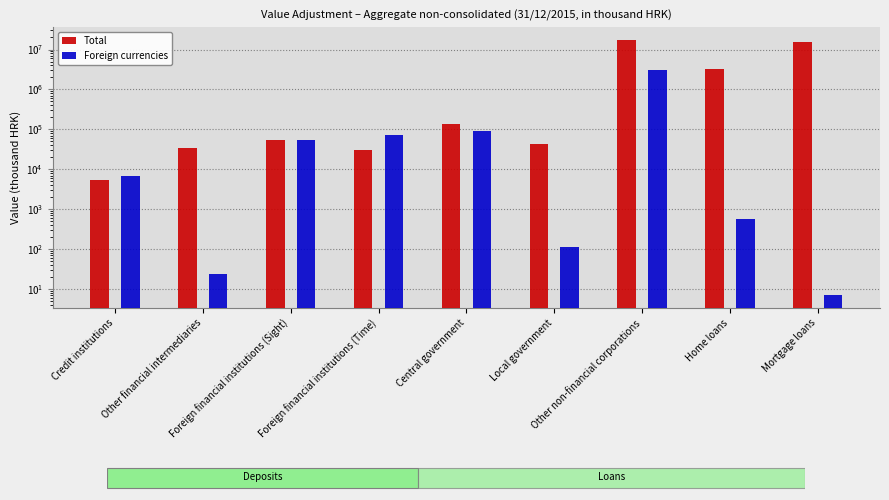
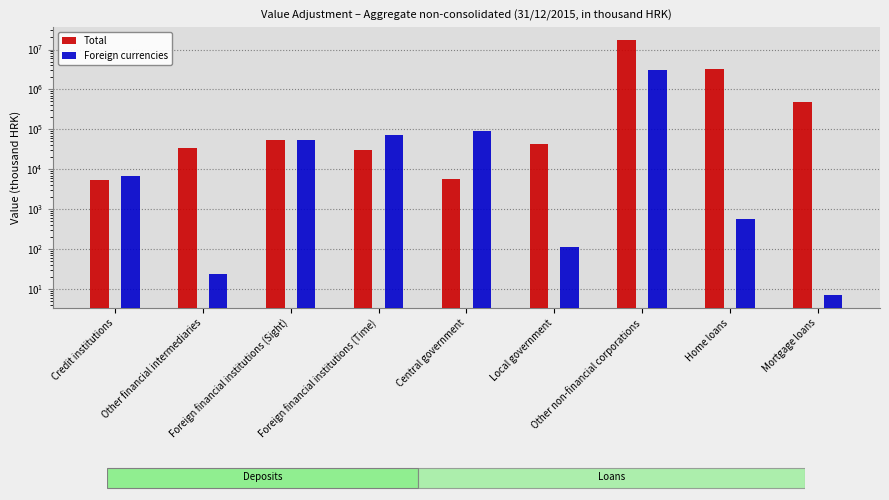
  {
    "Total": {
      "Credit institutions": 5000,
      "Other financial intermediaries": 30000,
      "Foreign financial institutions (Sight)": 50000,
      "Foreign financial institutions (Time)": 30000,
-     "Central government": 130000,
+     "Central government": 6000,
      "Local government": 40000,
      "Other non-financial corporations": 20000000,
      "Home loans": 3000000,
-     "Mortgage loans": 15000000
+     "Mortgage loans": 500000
    },
    "Foreign currencies": {
      "Credit institutions": 7000,
      "Other financial intermediaries": 20,
      "Foreign financial institutions (Sight)": 50000,
      "Foreign financial institutions (Time)": 70000,
      "Central government": 90000,
      "Local government": 120,
      "Other non-financial corporations": 3000000,
      "Home loans": 600,
      "Mortgage loans": 7
    }
  }
